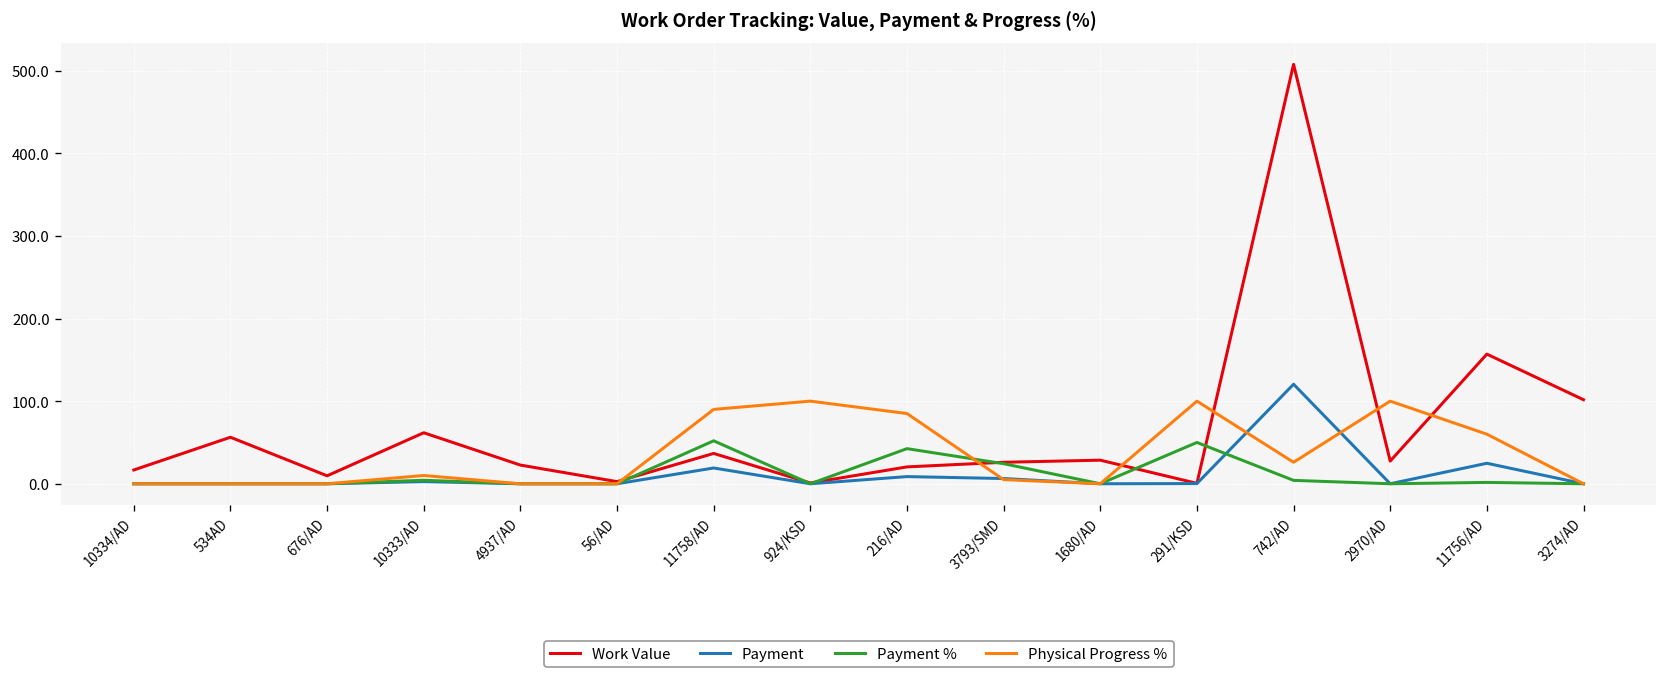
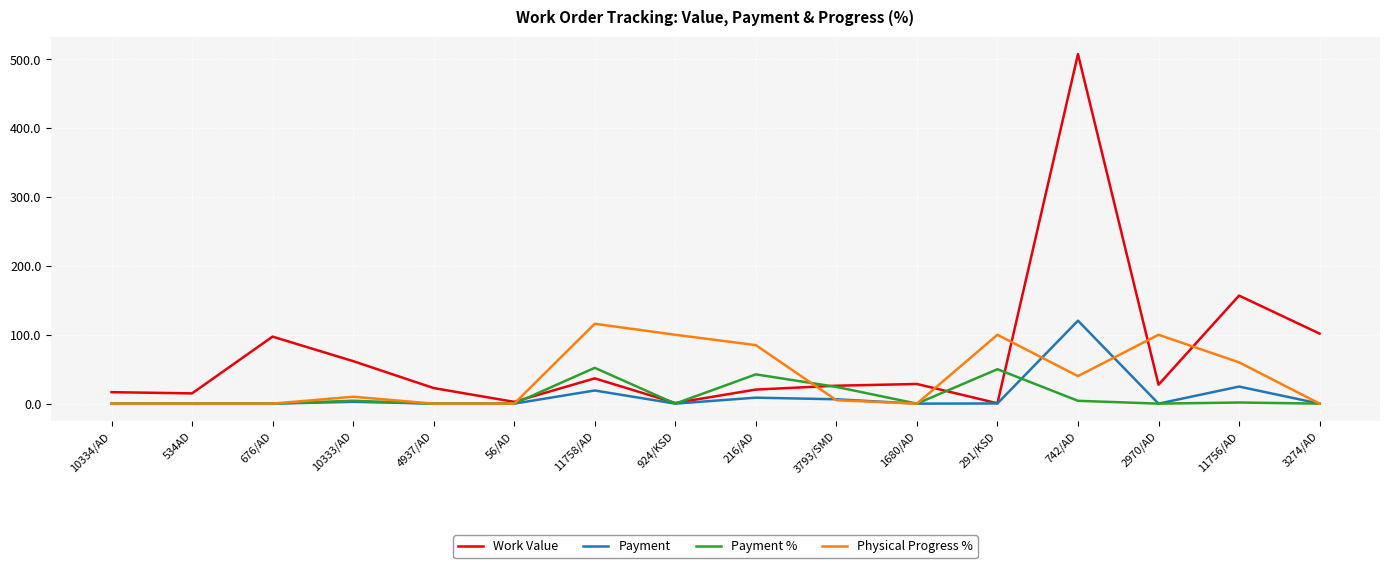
  {
    "Work Value": {
      "10334/AD": 20,
-     "534AD": 60,
-     "676/AD": 10,
+     "534AD": 10,
+     "676/AD": 100,
      "10333/AD": 60,
      "4937/AD": 20,
      "11758/AD": 40,
      "216/AD": 20,
      "1680/AD": 30,
      "742/AD": 510,
      "2970/AD": 30,
      "11756/AD": 160,
      "3274/AD": 100
    },
    "Payment": {
      "11758/AD": 20,
      "216/AD": 10,
      "742/AD": 120,
      "11756/AD": 20
    },
    "Payment %": {
      "11758/AD": 50,
      "216/AD": 40,
      "291/KSD": 50,
      "742/AD": 0,
      "11756/AD": 0
    },
    "Physical Progress %": {
      "10333/AD": 10,
-     "11758/AD": 90,
+     "11758/AD": 120,
      "924/KSD": 100,
      "216/AD": 90,
      "291/KSD": 100,
-     "742/AD": 30,
+     "742/AD": 40,
      "2970/AD": 100,
      "11756/AD": 60
    }
  }
